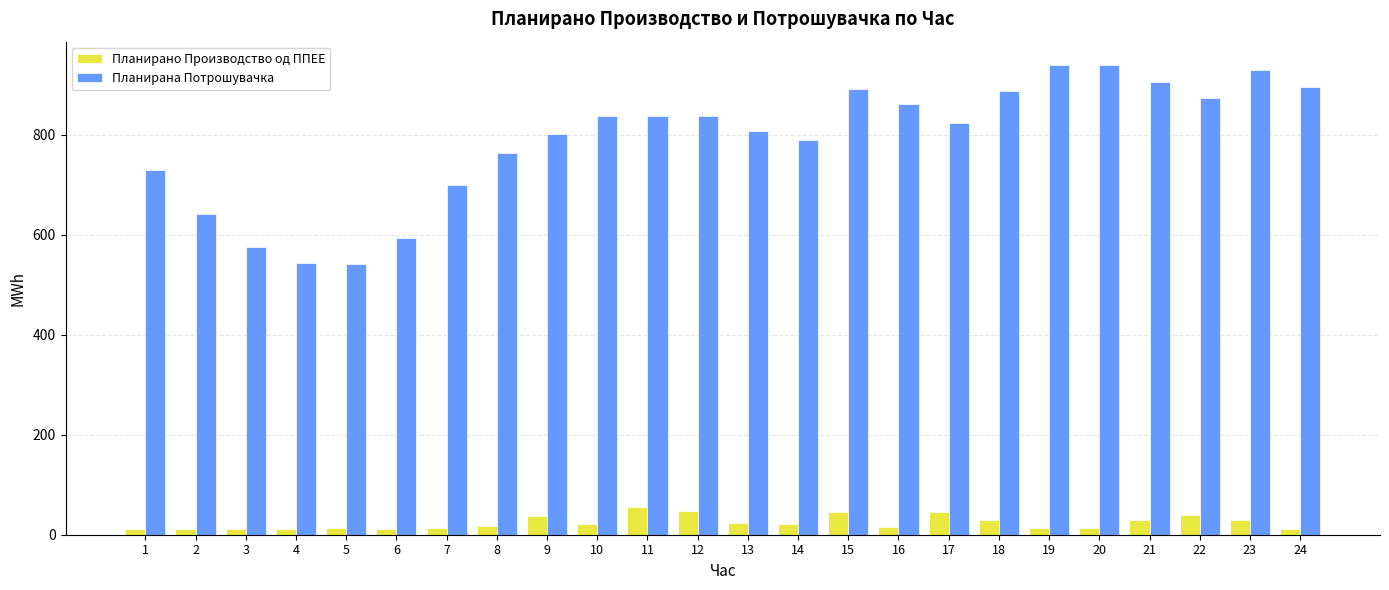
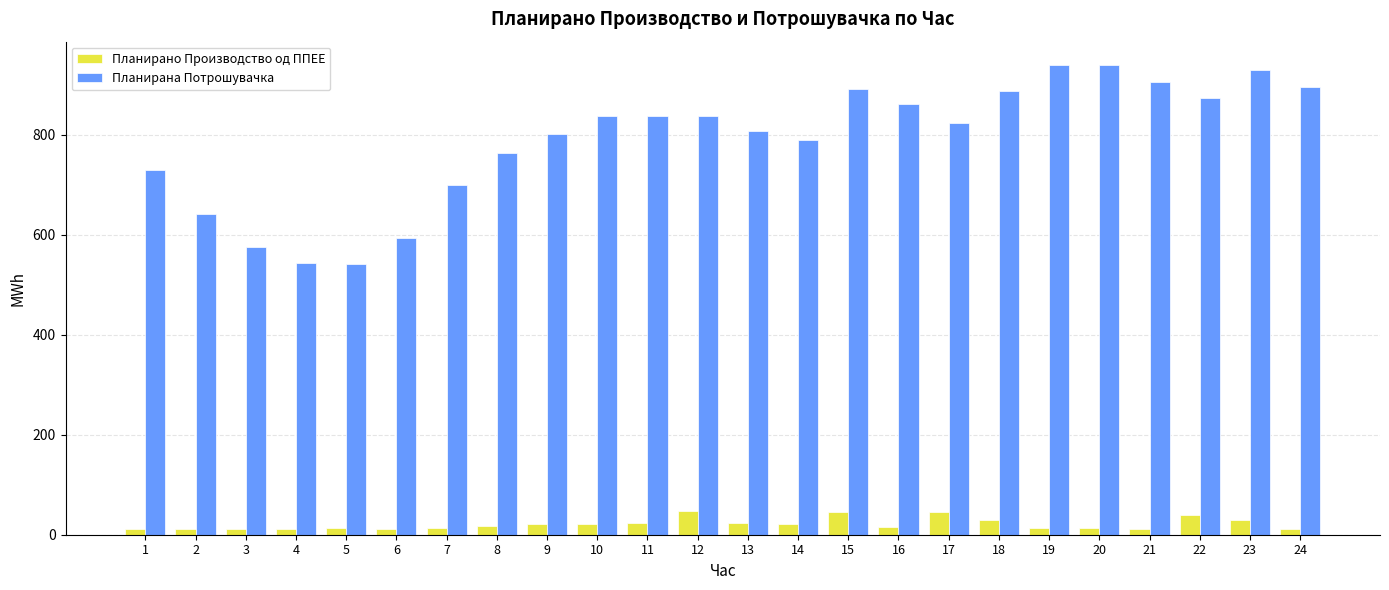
  {
    "Планирано Производство од ППЕЕ": {
      "1": 10,
      "2": 10,
      "3": 10,
      "4": 10,
      "5": 10,
      "6": 10,
      "7": 10,
      "8": 20,
-     "9": 40,
+     "9": 20,
      "10": 20,
-     "11": 60,
+     "11": 20,
      "12": 50,
      "13": 20,
      "14": 20,
      "15": 50,
      "16": 20,
      "17": 50,
      "18": 30,
      "19": 10,
      "20": 10,
-     "21": 30,
+     "21": 10,
      "22": 40,
      "23": 30,
      "24": 10
    },
    "Планирана Потрошувачка": {
      "1": 730,
      "2": 640,
      "3": 580,
      "4": 540,
      "5": 540,
      "6": 590,
      "7": 700,
      "8": 760,
      "9": 800,
      "10": 840,
      "11": 840,
      "12": 840,
      "13": 810,
      "14": 790,
      "15": 890,
      "16": 860,
      "17": 820,
      "18": 890,
      "19": 940,
      "20": 940,
      "21": 910,
      "22": 870,
      "23": 930,
      "24": 900
    }
  }
